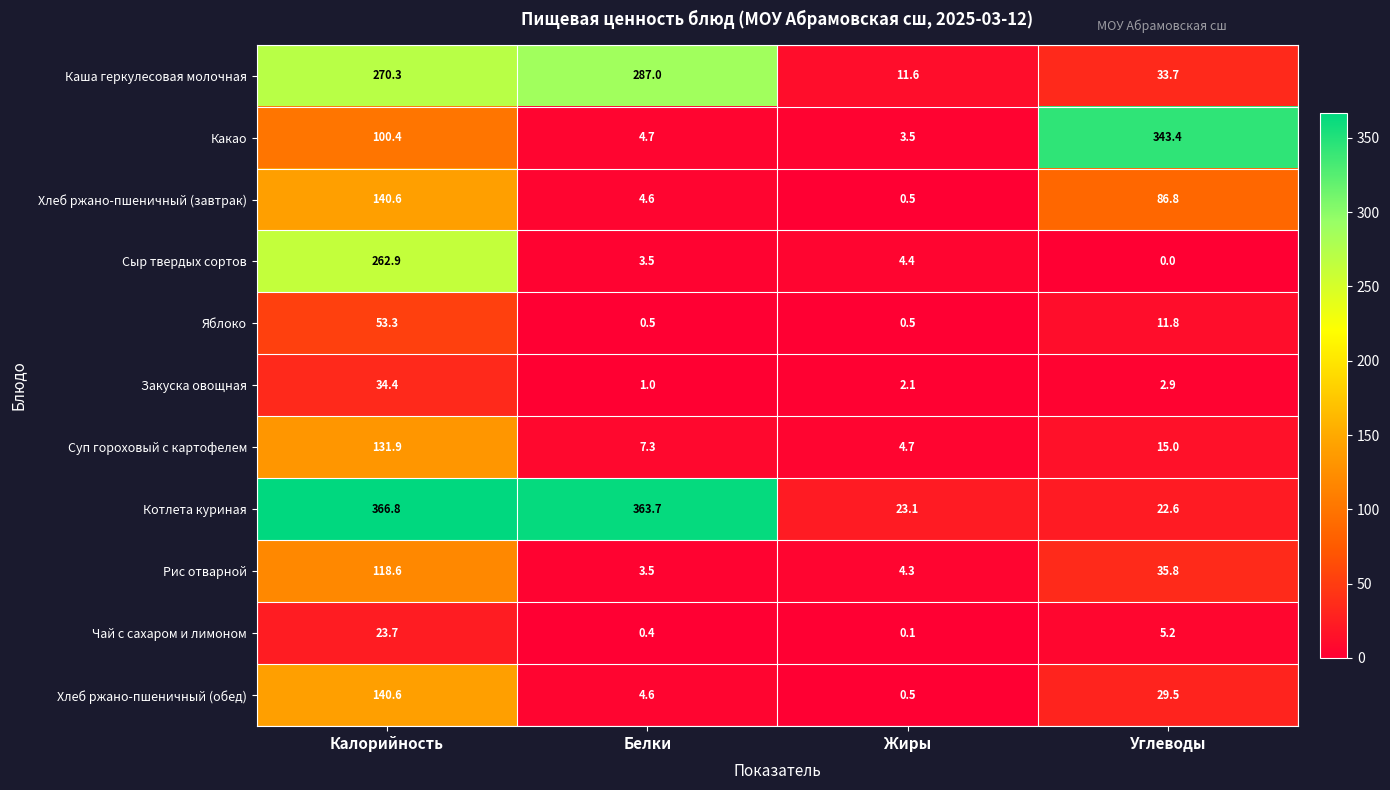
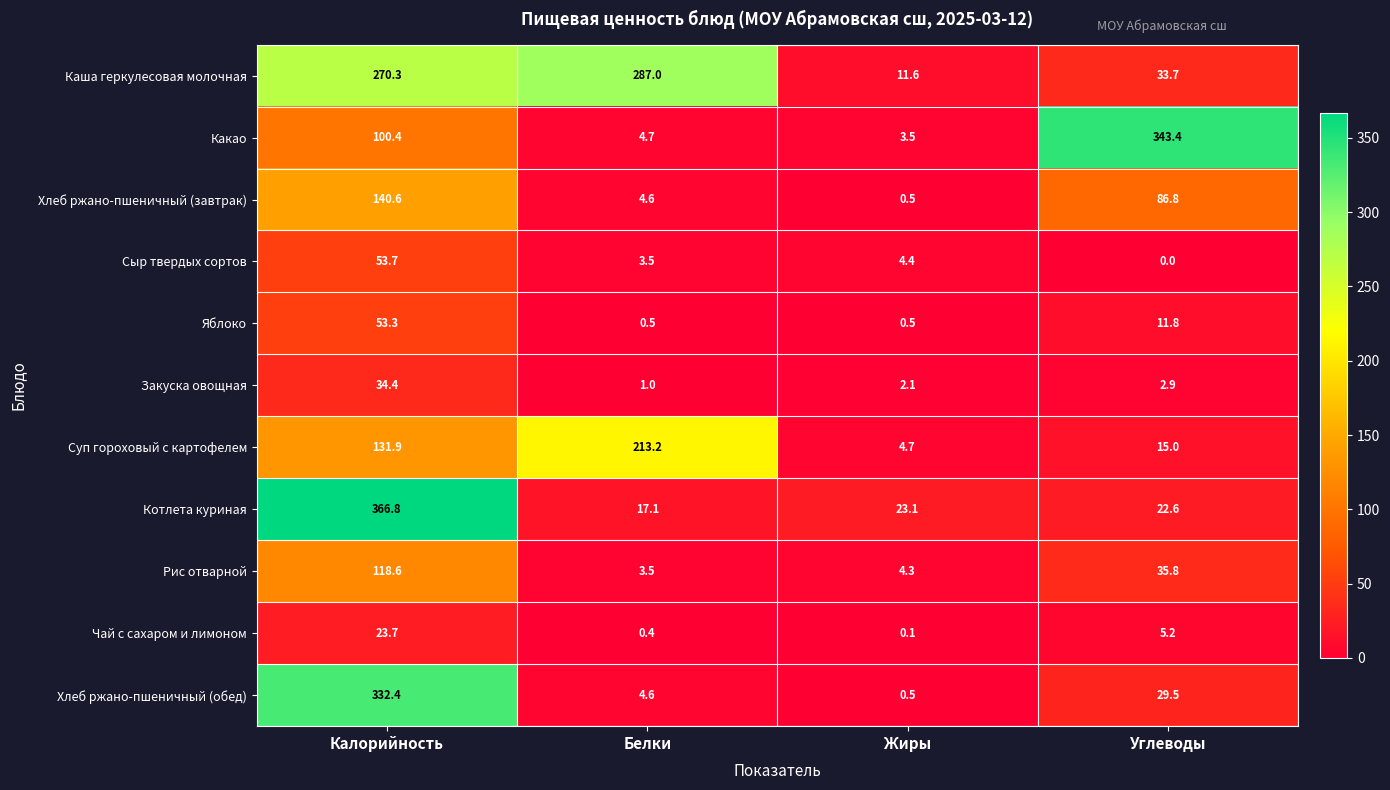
  {
    "Каша геркулесовая молочная": {
      "Калорийность": 270.3,
      "Белки": 287.0,
      "Жиры": 11.6,
      "Углеводы": 33.7
    },
    "Какао": {
      "Калорийность": 100.4,
      "Белки": 4.7,
      "Жиры": 3.5,
      "Углеводы": 343.4
    },
    "Хлеб ржано-пшеничный (завтрак)": {
      "Калорийность": 140.6,
      "Белки": 4.6,
      "Жиры": 0.5,
      "Углеводы": 86.8
    },
    "Сыр твердых сортов": {
-     "Калорийность": 262.9,
+     "Калорийность": 53.7,
      "Белки": 3.5,
      "Жиры": 4.4,
      "Углеводы": 0.0
    },
    "Яблоко": {
      "Калорийность": 53.3,
      "Белки": 0.5,
      "Жиры": 0.5,
      "Углеводы": 11.8
    },
    "Закуска овощная": {
      "Калорийность": 34.4,
      "Белки": 1.0,
      "Жиры": 2.1,
      "Углеводы": 2.9
    },
    "Суп гороховый с картофелем": {
      "Калорийность": 131.9,
-     "Белки": 7.3,
+     "Белки": 213.2,
      "Жиры": 4.7,
      "Углеводы": 15.0
    },
    "Котлета куриная": {
      "Калорийность": 366.8,
-     "Белки": 363.7,
+     "Белки": 17.1,
      "Жиры": 23.1,
      "Углеводы": 22.6
    },
    "Рис отварной": {
      "Калорийность": 118.6,
      "Белки": 3.5,
      "Жиры": 4.3,
      "Углеводы": 35.8
    },
    "Чай с сахаром и лимоном": {
      "Калорийность": 23.7,
      "Белки": 0.4,
      "Жиры": 0.1,
      "Углеводы": 5.2
    },
    "Хлеб ржано-пшеничный (обед)": {
-     "Калорийность": 140.6,
+     "Калорийность": 332.4,
      "Белки": 4.6,
      "Жиры": 0.5,
      "Углеводы": 29.5
    }
  }
